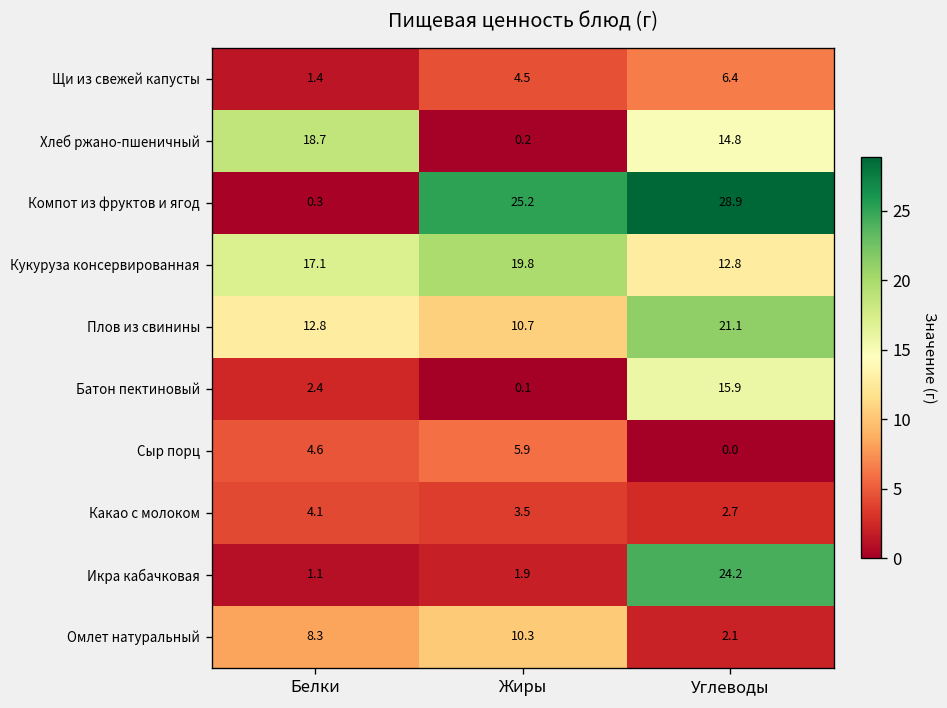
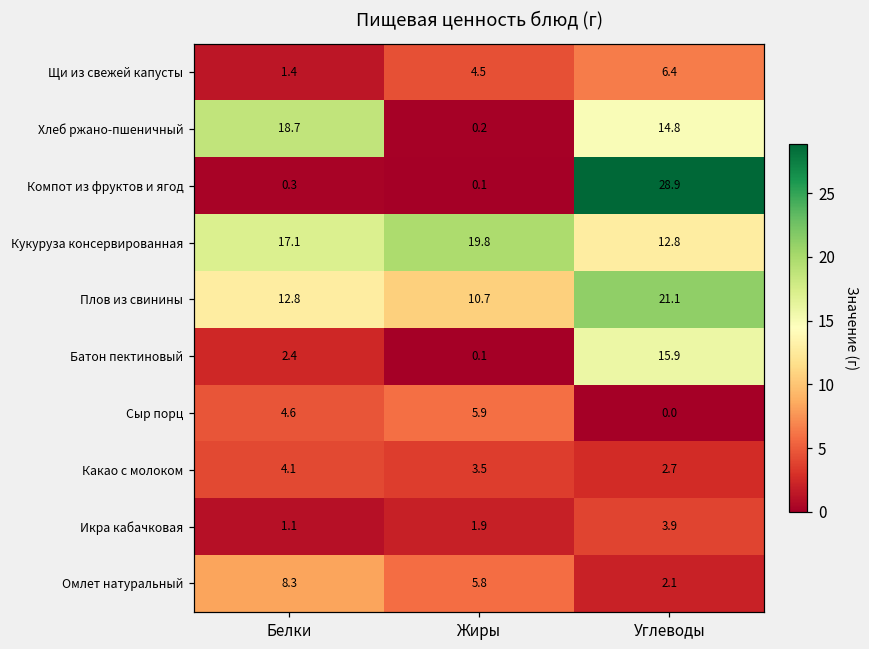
  {
    "Щи из свежей капусты": {
      "Белки": 1.4,
      "Жиры": 4.5,
      "Углеводы": 6.4
    },
    "Хлеб ржано-пшеничный": {
      "Белки": 18.7,
      "Жиры": 0.2,
      "Углеводы": 14.8
    },
    "Компот из фруктов и ягод": {
      "Белки": 0.3,
-     "Жиры": 25.2,
+     "Жиры": 0.1,
      "Углеводы": 28.9
    },
    "Кукуруза консервированная": {
      "Белки": 17.1,
      "Жиры": 19.8,
      "Углеводы": 12.8
    },
    "Плов из свинины": {
      "Белки": 12.8,
      "Жиры": 10.7,
      "Углеводы": 21.1
    },
    "Батон пектиновый": {
      "Белки": 2.4,
      "Жиры": 0.1,
      "Углеводы": 15.9
    },
    "Сыр порц": {
      "Белки": 4.6,
      "Жиры": 5.9,
      "Углеводы": 0.0
    },
    "Какао с молоком": {
      "Белки": 4.1,
      "Жиры": 3.5,
      "Углеводы": 2.7
    },
    "Икра кабачковая": {
      "Белки": 1.1,
      "Жиры": 1.9,
-     "Углеводы": 24.2
+     "Углеводы": 3.9
    },
    "Омлет натуральный": {
      "Белки": 8.3,
-     "Жиры": 10.3,
+     "Жиры": 5.8,
      "Углеводы": 2.1
    }
  }
